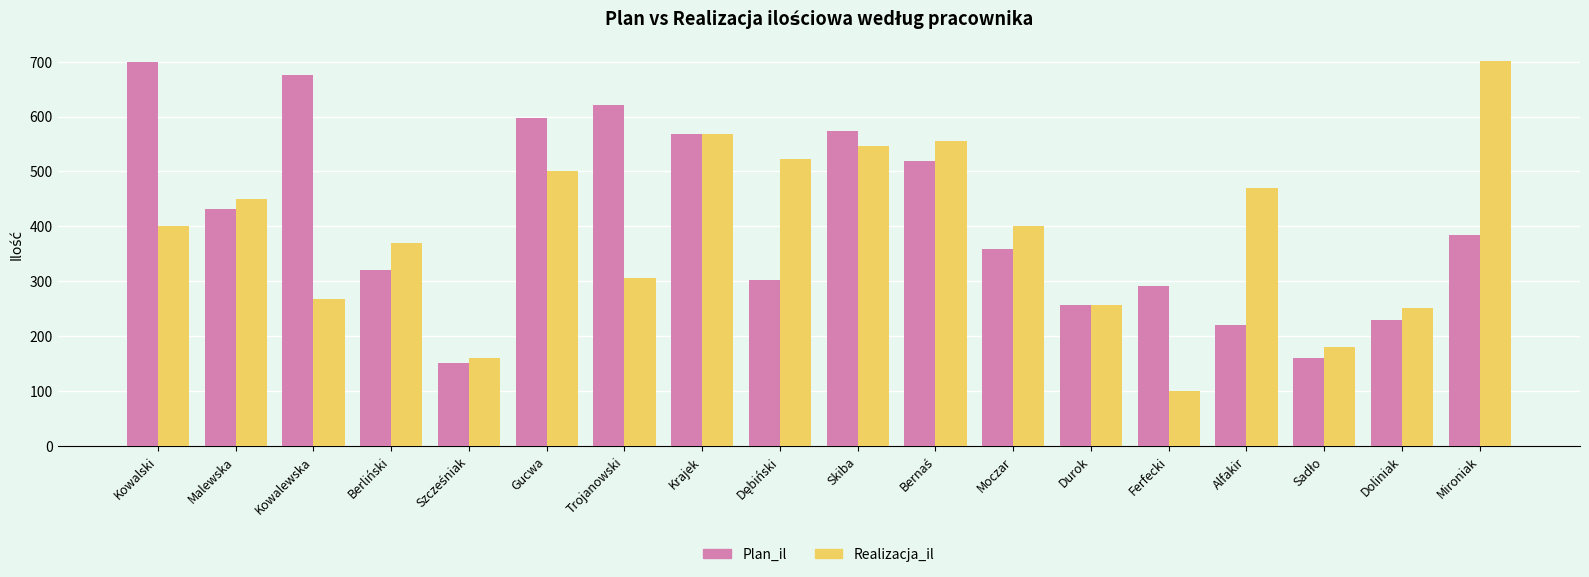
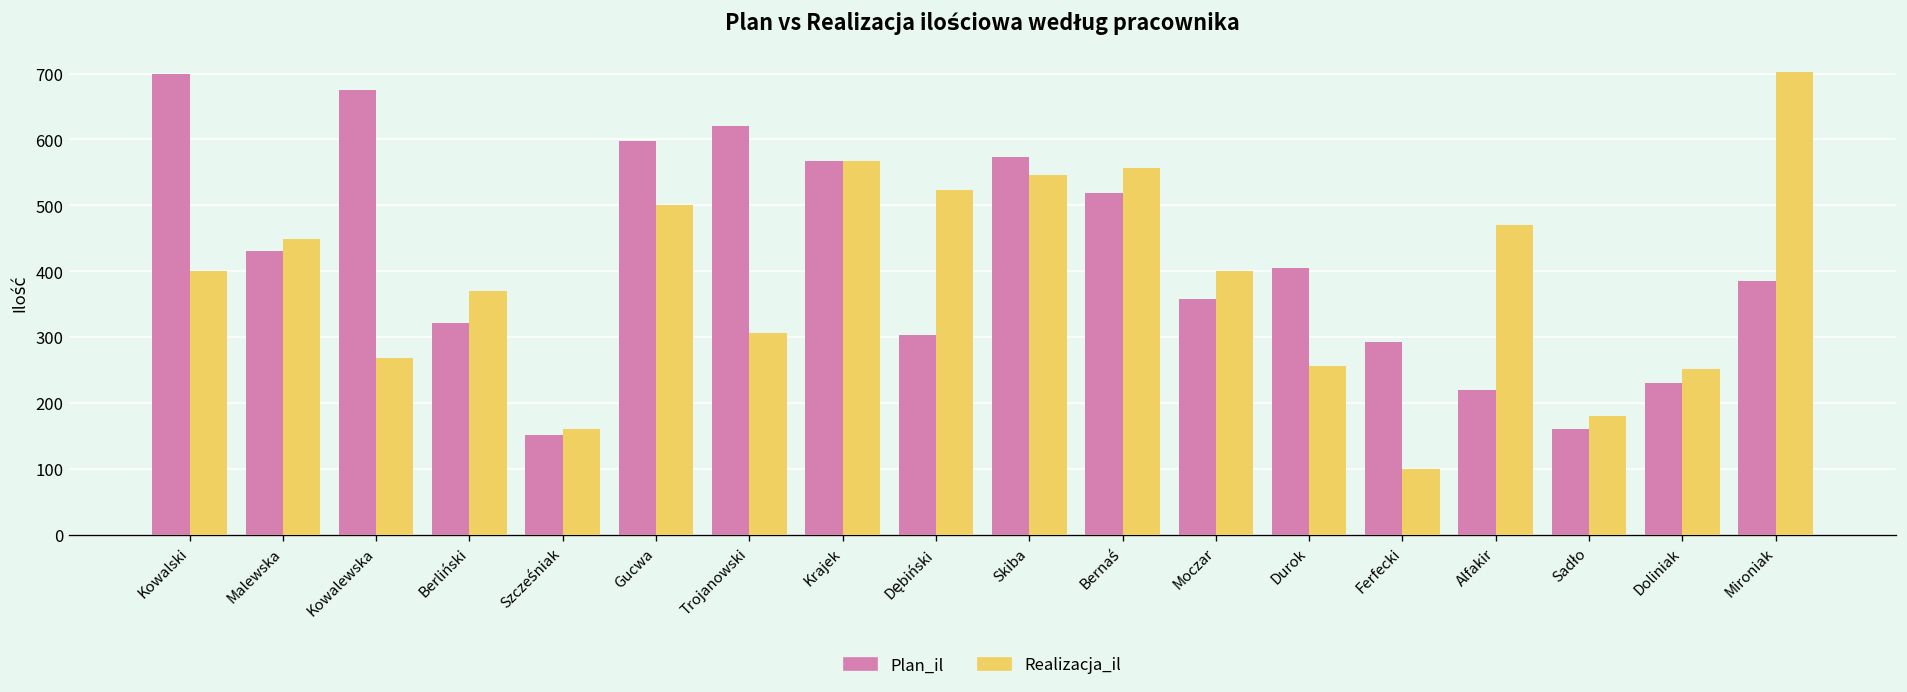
  {
    "Plan_il": {
      "Kowalski": 700,
      "Malewska": 430,
      "Kowalewska": 680,
      "Berliński": 320,
      "Szcześniak": 150,
      "Gucwa": 600,
      "Trojanowski": 620,
      "Krajek": 570,
      "Dębiński": 300,
      "Skiba": 570,
      "Bernaś": 520,
      "Moczar": 360,
-     "Durok": 260,
+     "Durok": 410,
      "Ferfecki": 290,
      "Alfakir": 220,
      "Sadło": 160,
      "Doliniak": 230,
      "Mironiak": 390
    },
    "Realizacja_il": {
      "Kowalski": 400,
      "Malewska": 450,
      "Kowalewska": 270,
      "Berliński": 370,
      "Szcześniak": 160,
      "Gucwa": 500,
      "Trojanowski": 310,
      "Krajek": 570,
      "Dębiński": 520,
      "Skiba": 550,
      "Bernaś": 560,
      "Moczar": 400,
      "Durok": 260,
      "Ferfecki": 100,
      "Alfakir": 470,
      "Sadło": 180,
      "Doliniak": 250,
      "Mironiak": 700
    }
  }
